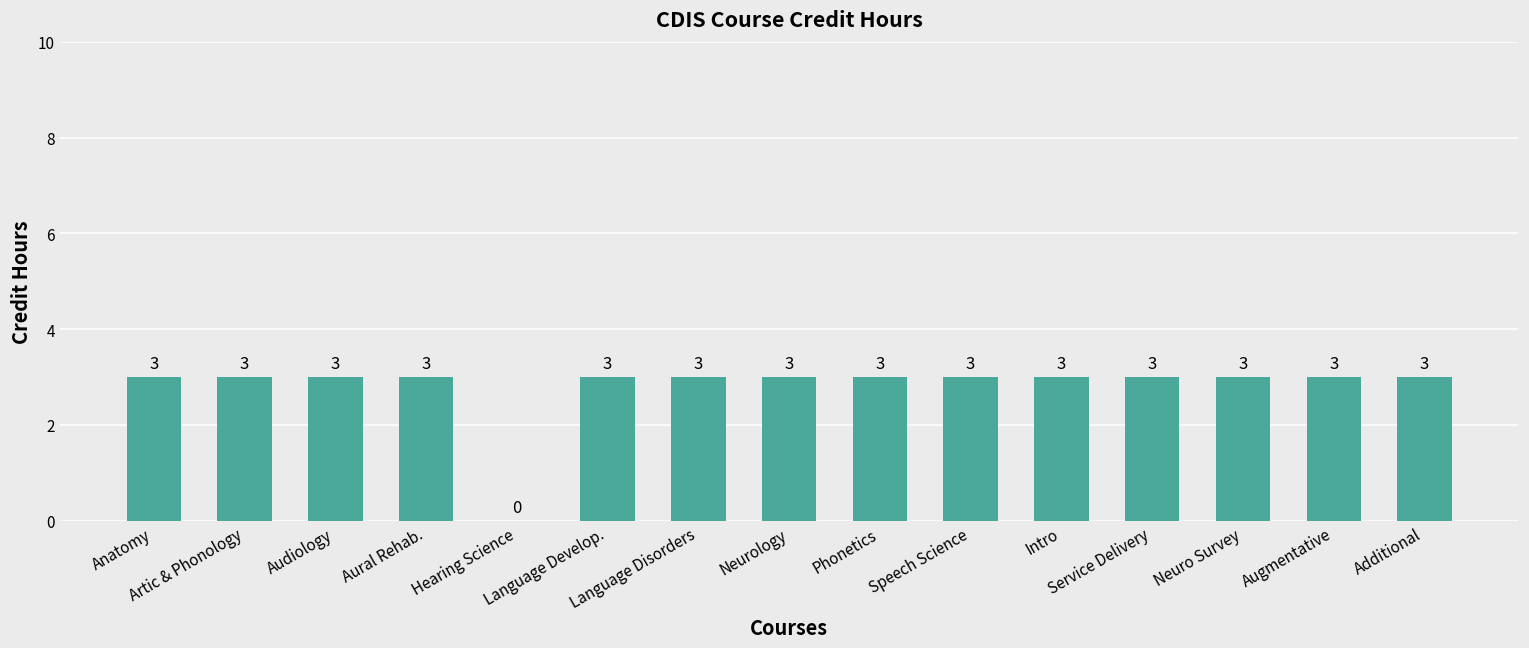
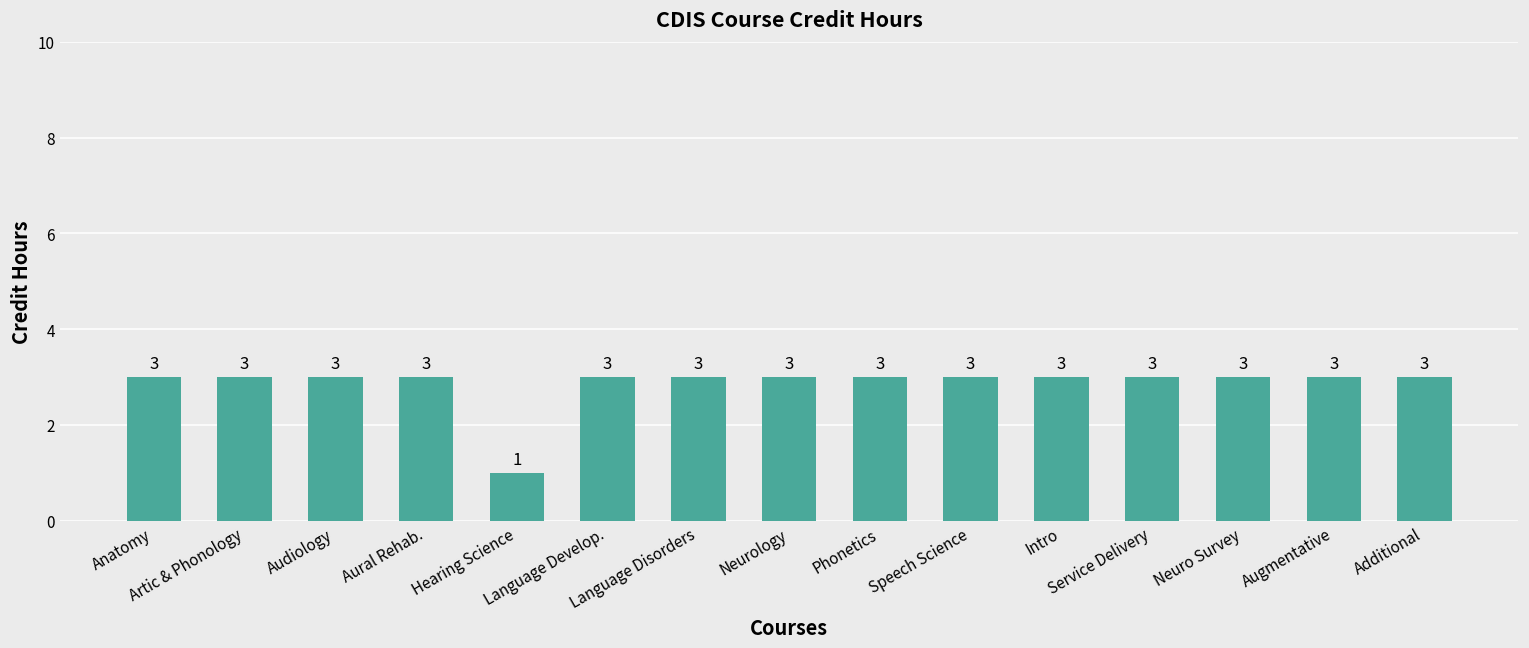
  {
    "Anatomy": 3,
    "Artic & Phonology": 3,
    "Audiology": 3,
    "Aural Rehab.": 3,
-   "Hearing Science": 0,
+   "Hearing Science": 1,
    "Language Develop.": 3,
    "Language Disorders": 3,
    "Neurology": 3,
    "Phonetics": 3,
    "Speech Science": 3,
    "Intro": 3,
    "Service Delivery": 3,
    "Neuro Survey": 3,
    "Augmentative": 3,
    "Additional": 3
  }
